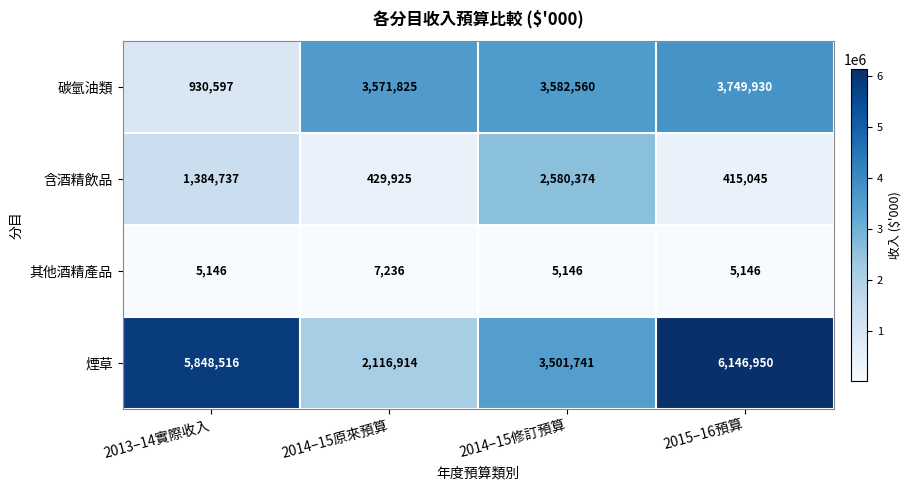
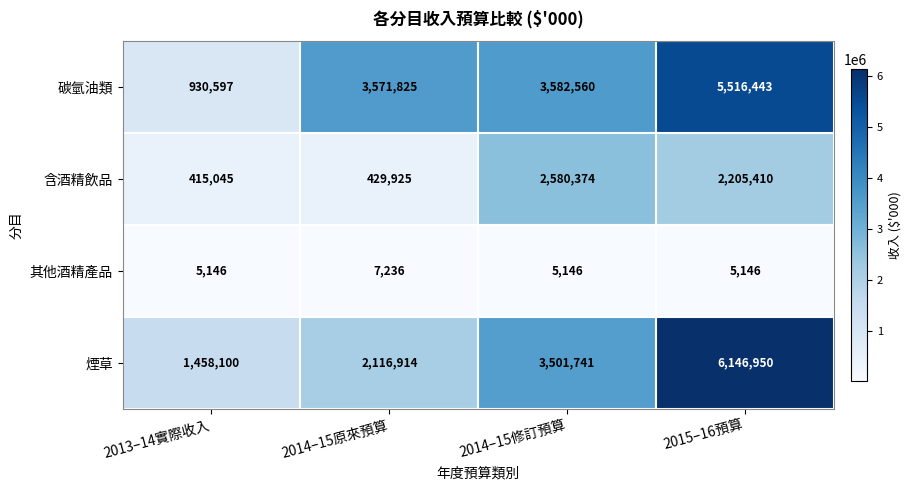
  {
    "碳氫油類": {
      "2013–14實際收入": "930,597",
      "2014–15原來預算": "3,571,825",
      "2014–15修訂預算": "3,582,560",
-     "2015–16預算": "3,749,930"
+     "2015–16預算": "5,516,443"
    },
    "含酒精飲品": {
-     "2013–14實際收入": "1,384,737",
+     "2013–14實際收入": "415,045",
      "2014–15原來預算": "429,925",
      "2014–15修訂預算": "2,580,374",
-     "2015–16預算": "415,045"
+     "2015–16預算": "2,205,410"
    },
    "其他酒精產品": {
      "2013–14實際收入": "5,146",
      "2014–15原來預算": "7,236",
      "2014–15修訂預算": "5,146",
      "2015–16預算": "5,146"
    },
    "煙草": {
-     "2013–14實際收入": "5,848,516",
+     "2013–14實際收入": "1,458,100",
      "2014–15原來預算": "2,116,914",
      "2014–15修訂預算": "3,501,741",
      "2015–16預算": "6,146,950"
    }
  }
